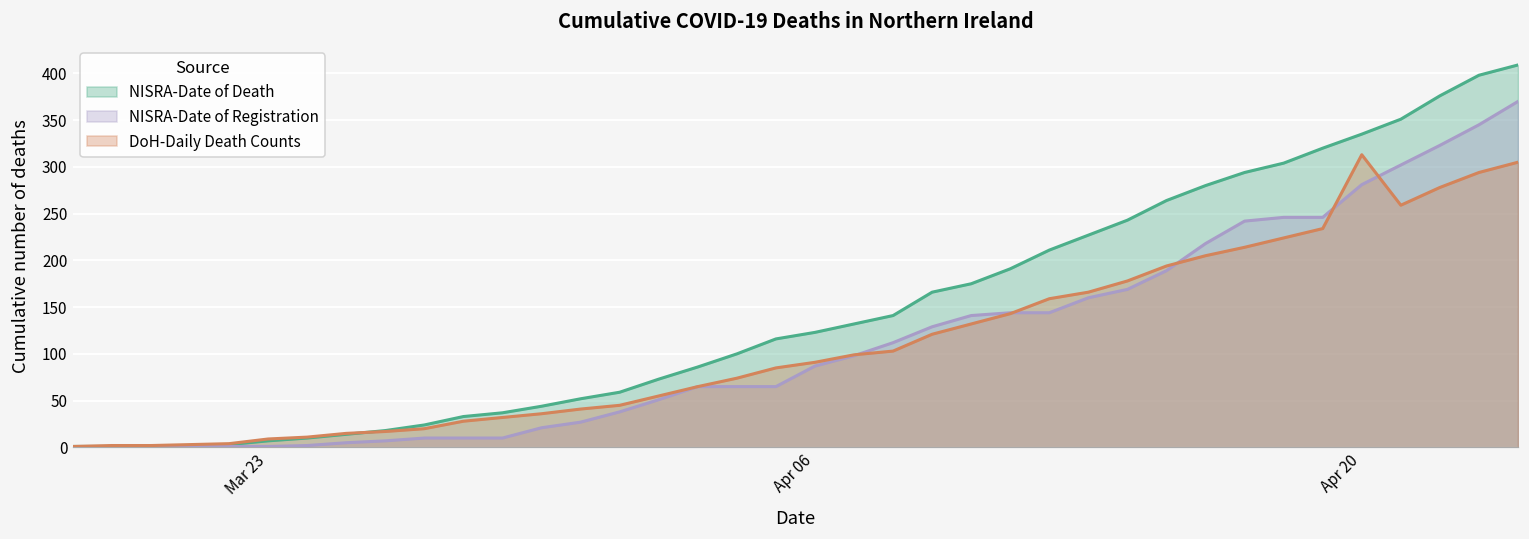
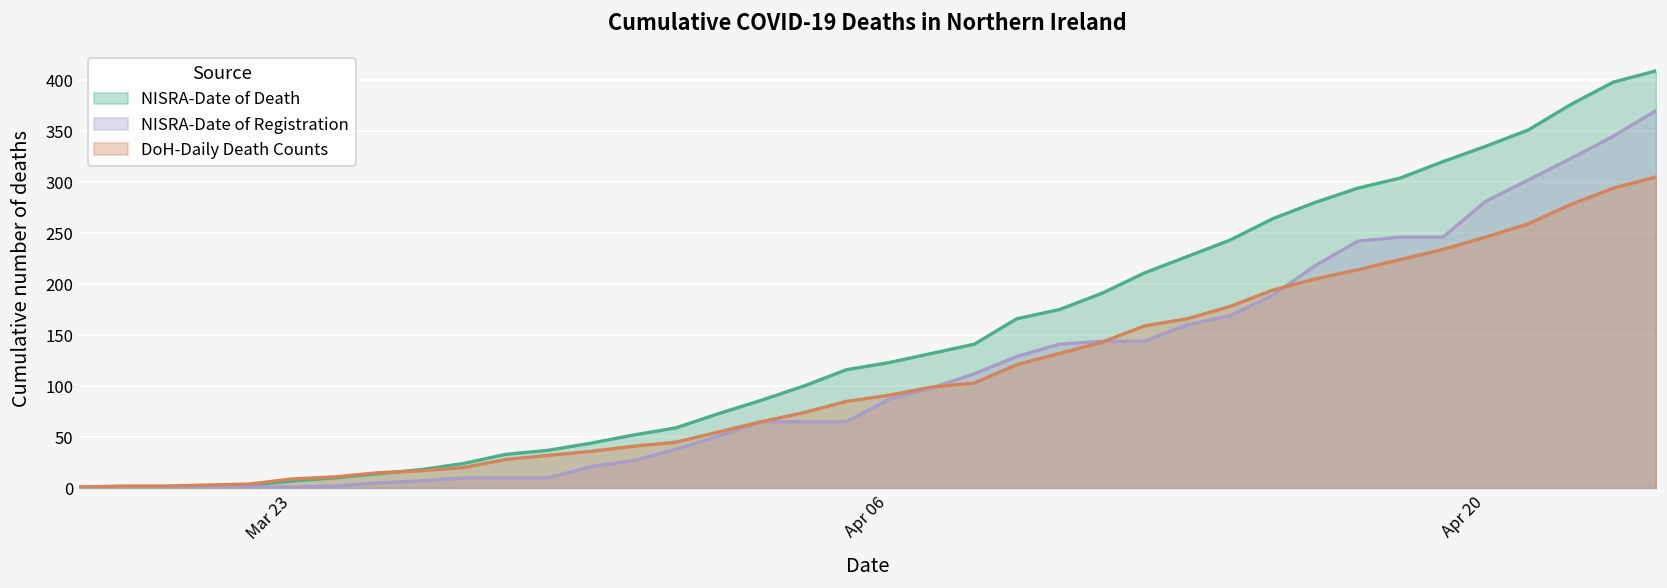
  {
    "DoH-Daily Death Counts": {
      "Apr 06": 90,
-     "Apr 20": 310
+     "Apr 20": 250
    }
  }
